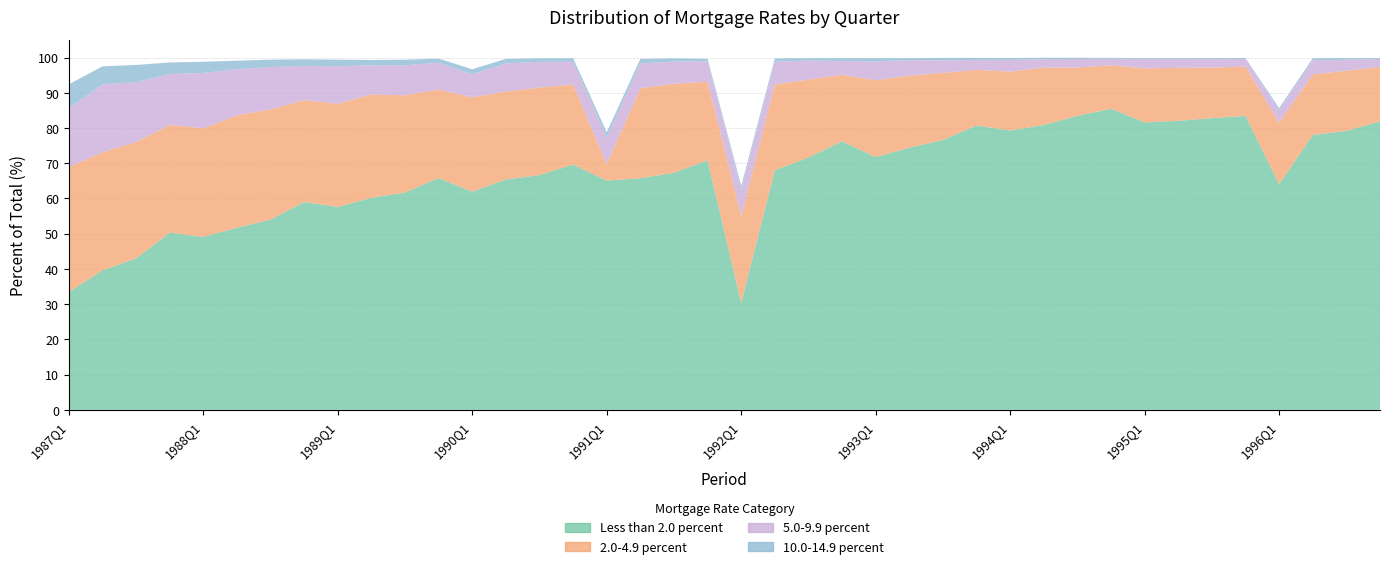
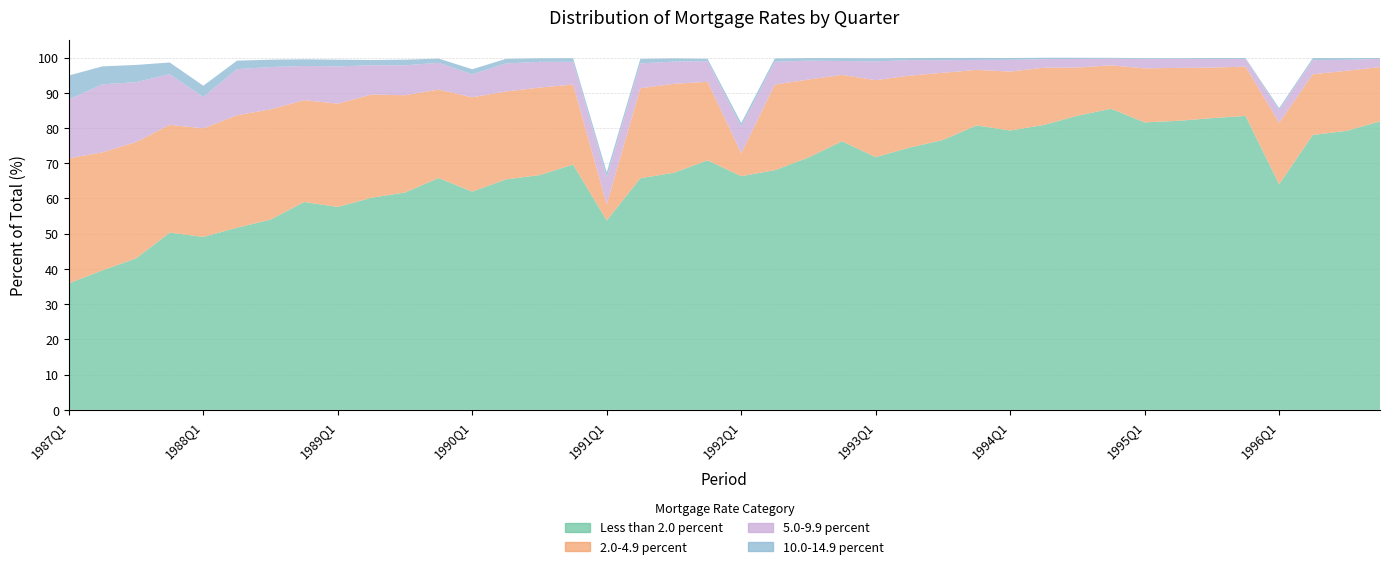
  {
    "Less than 2.0 percent": {
-     "1987Q1": 33,
+     "1987Q1": 36,
      "1988Q1": 49,
      "1989Q1": 58,
      "1990Q1": 62,
-     "1991Q1": 65,
-     "1992Q1": 30,
+     "1991Q1": 54,
+     "1992Q1": 66,
      "1993Q1": 72,
      "1994Q1": 79,
      "1995Q1": 82,
      "1996Q1": 64
    },
    "2.0-4.9 percent": {
      "1987Q1": 36,
      "1988Q1": 31,
      "1989Q1": 29,
      "1990Q1": 27,
      "1991Q1": 5,
-     "1992Q1": 25,
+     "1992Q1": 6,
      "1993Q1": 22,
      "1994Q1": 17,
      "1995Q1": 15,
      "1996Q1": 17
    },
    "5.0-9.9 percent": {
      "1987Q1": 17,
-     "1988Q1": 16,
+     "1988Q1": 9,
      "1989Q1": 11,
      "1990Q1": 7,
      "1991Q1": 8,
      "1992Q1": 8,
      "1993Q1": 5
    },
    "10.0-14.9 percent": {
      "1987Q1": 7,
      "1988Q1": 3,
      "1989Q1": 2,
      "1990Q1": 1,
      "1991Q1": 1,
      "1992Q1": 1,
      "1993Q1": 1
    }
  }
